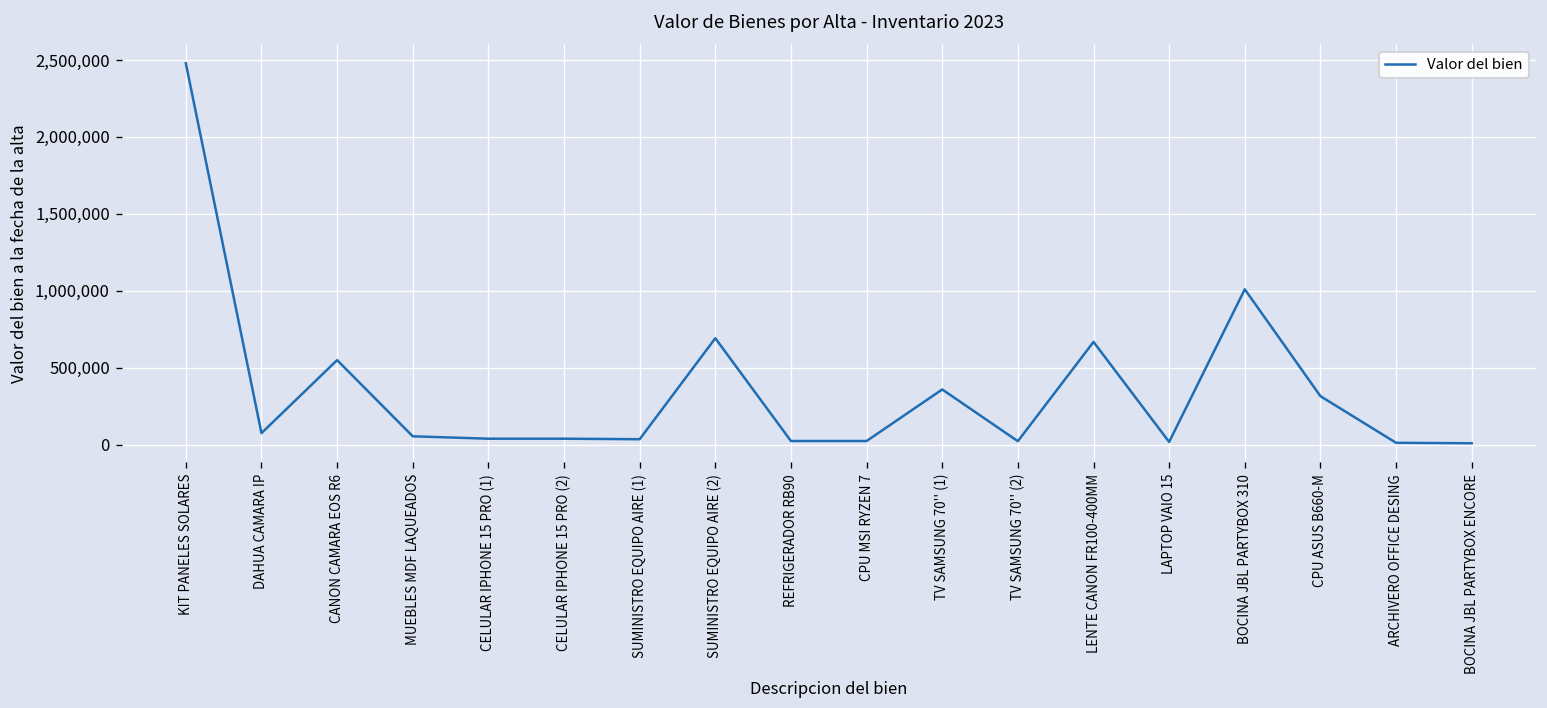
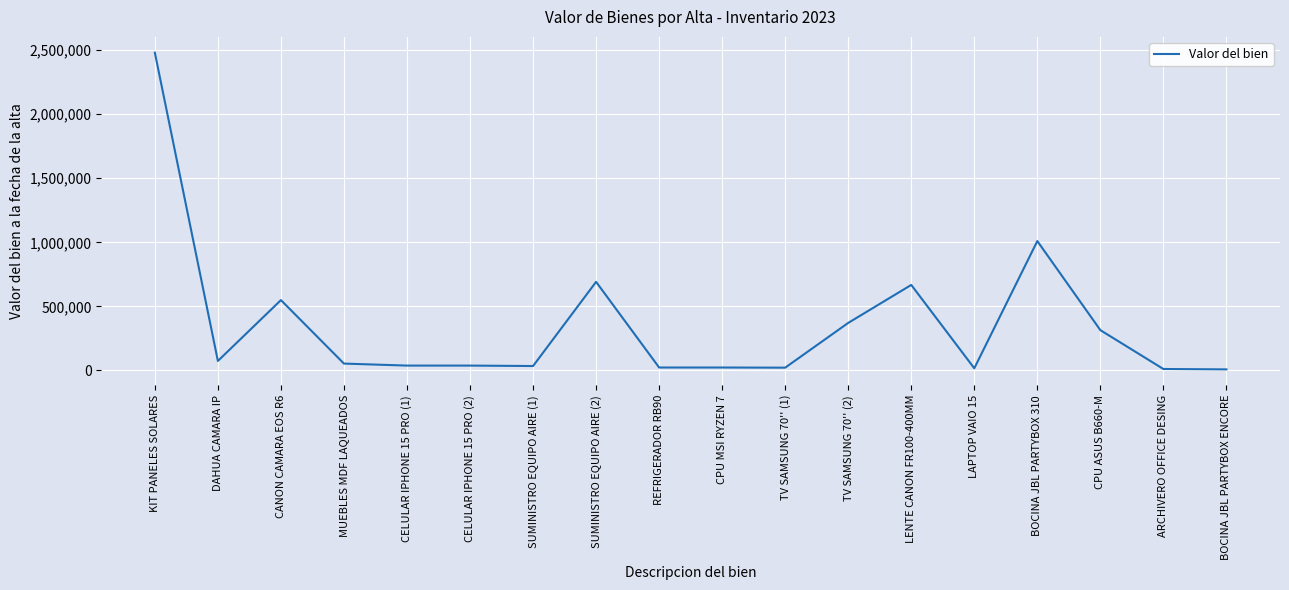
  {
    "KIT PANELES SOLARES": "2,480,000",
    "DAHUA CAMARA IP": "70,000",
    "CANON CAMARA EOS R6": "550,000",
    "MUEBLES MDF LAQUEADOS": "50,000",
    "CELULAR IPHONE 15 PRO (1)": "40,000",
    "CELULAR IPHONE 15 PRO (2)": "40,000",
    "SUMINISTRO EQUIPO AIRE (1)": "30,000",
    "SUMINISTRO EQUIPO AIRE (2)": "690,000",
    "REFRIGERADOR RB90": "20,000",
    "CPU MSI RYZEN 7": "20,000",
-   "TV SAMSUNG 70'' (1)": "360,000",
-   "TV SAMSUNG 70'' (2)": "20,000",
+   "TV SAMSUNG 70'' (1)": "20,000",
+   "TV SAMSUNG 70'' (2)": "370,000",
    "LENTE CANON FR100-400MM": "670,000",
    "LAPTOP VAIO 15": "20,000",
    "BOCINA JBL PARTYBOX 310": "1,010,000",
    "CPU ASUS B660-M": "310,000",
    "ARCHIVERO OFFICE DESING": "10,000",
    "BOCINA JBL PARTYBOX ENCORE": "10,000"
  }
